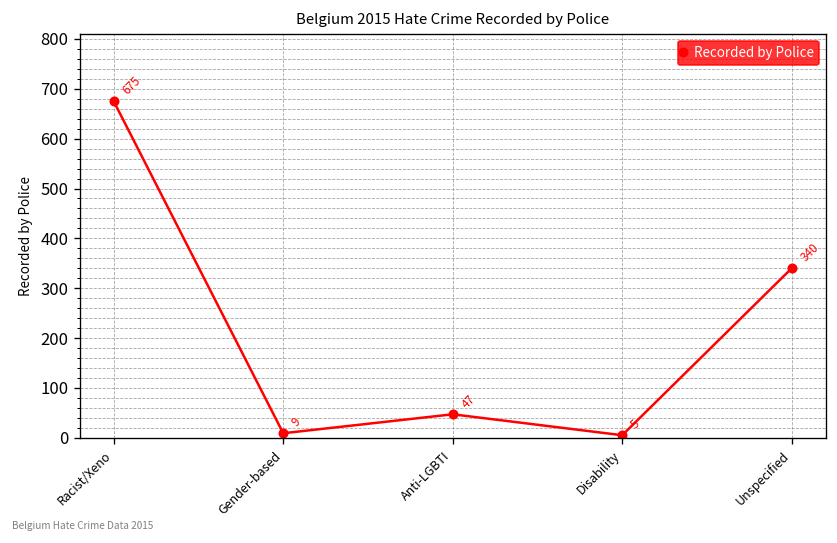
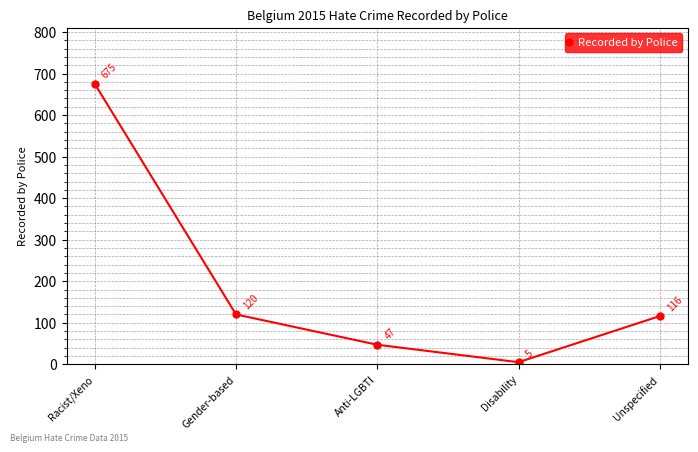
  {
    "Racist/Xeno": 675,
-   "Gender-based": 9,
+   "Gender-based": 120,
    "Anti-LGBTI": 47,
    "Disability": 5,
-   "Unspecified": 340
+   "Unspecified": 116
  }
